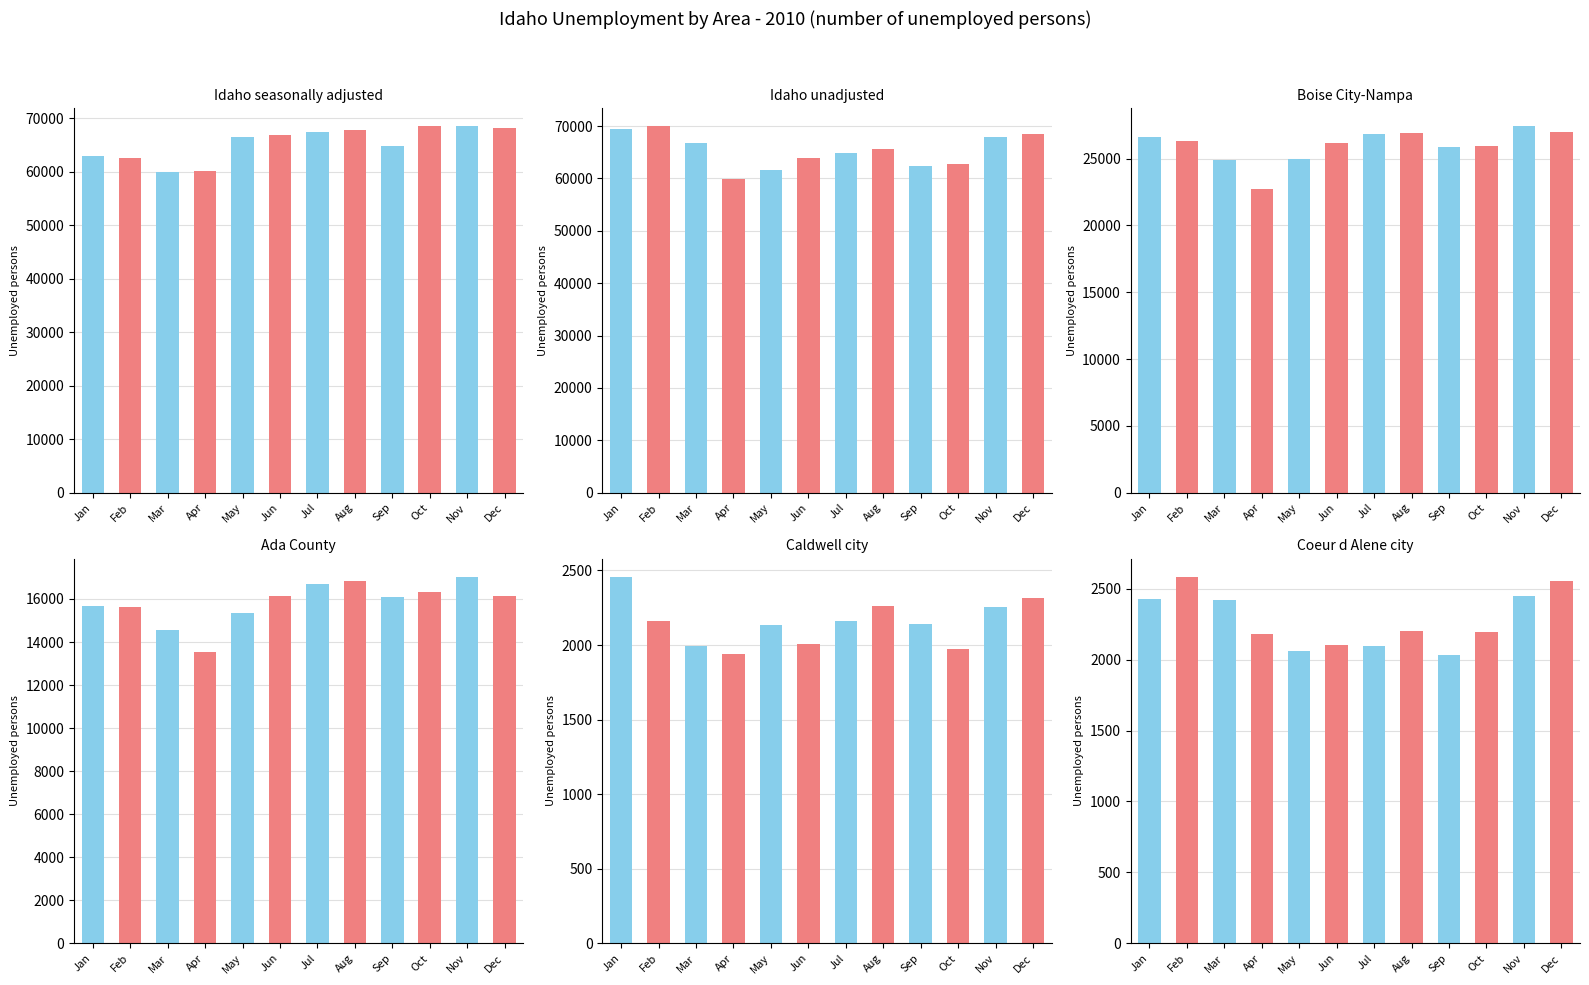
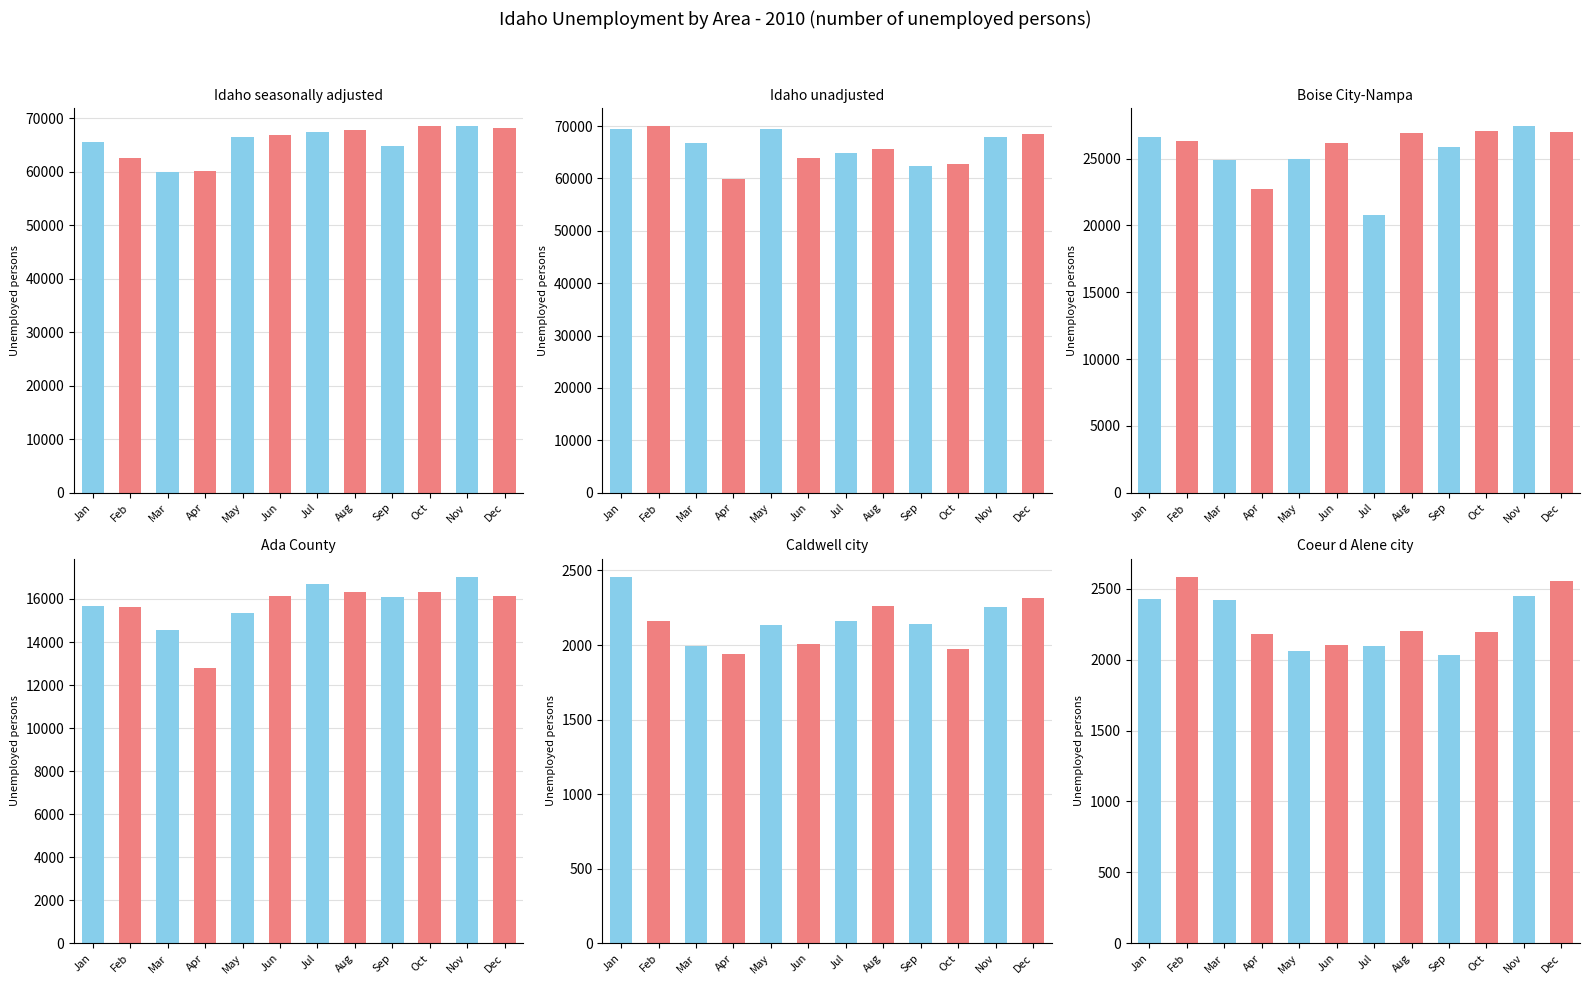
  {
    "Idaho seasonally adjusted": {
-     "Jan": 63000,
+     "Jan": 65000,
      "Feb": 62000,
      "Mar": 60000,
      "Apr": 60000,
      "May": 66000,
      "Jun": 67000,
      "Jul": 67000,
      "Aug": 68000,
      "Sep": 65000,
      "Oct": 68000,
      "Nov": 68000,
      "Dec": 68000
    },
    "Idaho unadjusted": {
      "Jan": 69000,
      "Feb": 70000,
      "Mar": 67000,
      "Apr": 60000,
-     "May": 62000,
+     "May": 69000,
      "Jun": 64000,
      "Jul": 65000,
      "Aug": 66000,
      "Sep": 62000,
      "Oct": 63000,
      "Nov": 68000,
      "Dec": 69000
    },
    "Boise City-Nampa": {
      "Jan": 26600,
      "Feb": 26300,
      "Mar": 24900,
      "Apr": 22700,
      "May": 25000,
      "Jun": 26200,
-     "Jul": 26800,
+     "Jul": 20800,
      "Aug": 26900,
      "Sep": 25800,
-     "Oct": 25900,
+     "Oct": 27000,
      "Nov": 27400,
      "Dec": 27000
    },
    "Ada County": {
      "Jan": 15700,
      "Feb": 15600,
      "Mar": 14600,
-     "Apr": 13500,
+     "Apr": 12800,
      "May": 15300,
      "Jun": 16200,
      "Jul": 16700,
-     "Aug": 16900,
+     "Aug": 16300,
      "Sep": 16100,
      "Oct": 16300,
      "Nov": 17000,
      "Dec": 16100
    },
    "Caldwell city": {
      "Jan": 2460,
      "Feb": 2160,
      "Mar": 1990,
      "Apr": 1940,
      "May": 2130,
      "Jun": 2010,
      "Jul": 2160,
      "Aug": 2260,
      "Sep": 2140,
      "Oct": 1970,
      "Nov": 2250,
      "Dec": 2320
    },
    "Coeur d Alene city": {
      "Jan": 2430,
      "Feb": 2580,
      "Mar": 2420,
      "Apr": 2180,
      "May": 2060,
      "Jun": 2100,
      "Jul": 2100,
      "Aug": 2200,
      "Sep": 2030,
      "Oct": 2190,
      "Nov": 2450,
      "Dec": 2550
    }
  }
